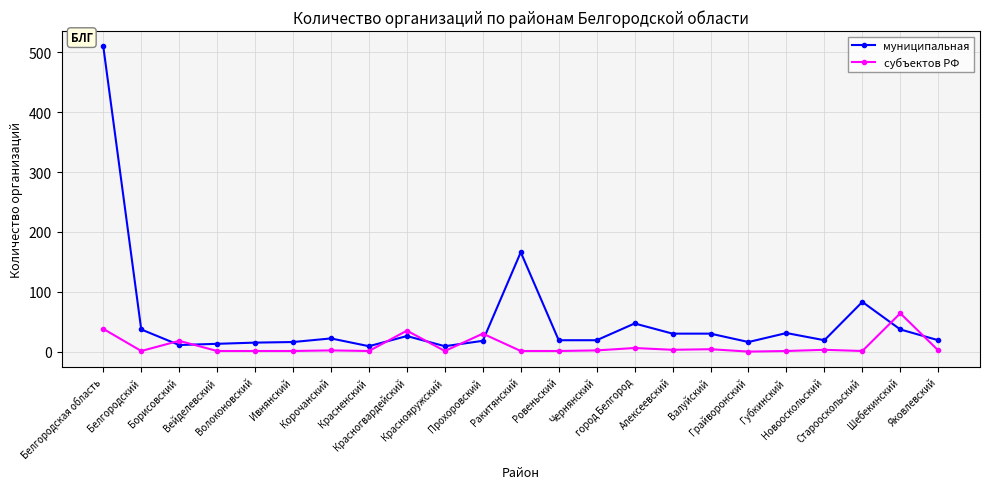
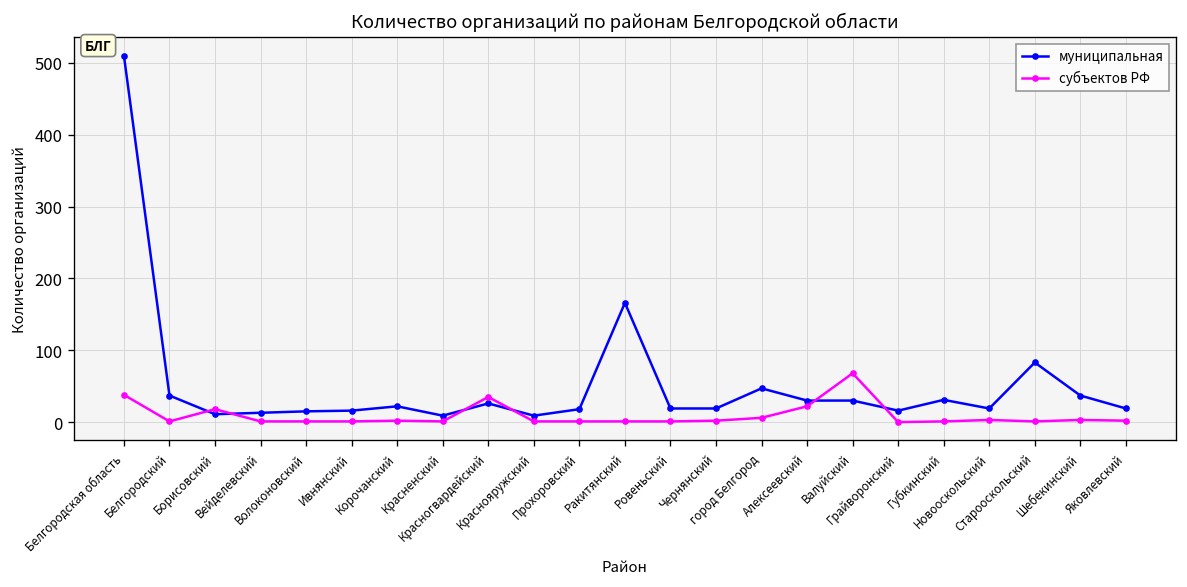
  {
    "муниципальная": {
      "Белгородская область": 510,
      "Белгородский": 40,
      "Борисовский": 10,
      "Вейделевский": 10,
      "Волоконовский": 20,
      "Ивнянский": 20,
      "Корочанский": 20,
      "Красненский": 10,
      "Красногвардейский": 30,
      "Краснояружский": 10,
      "Прохоровский": 20,
      "Ракитянский": 170,
      "Ровеньский": 20,
      "Чернянский": 20,
      "город Белгород": 50,
      "Алексеевский": 30,
      "Валуйский": 30,
      "Грайворонский": 20,
      "Губкинский": 30,
      "Новооскольский": 20,
      "Старооскольский": 80,
      "Шебекинский": 40,
      "Яковлевский": 20
    },
    "субъектов РФ": {
      "Белгородская область": 40,
      "Белгородский": 0,
      "Борисовский": 20,
      "Вейделевский": 0,
      "Волоконовский": 0,
      "Ивнянский": 0,
      "Корочанский": 0,
      "Красненский": 0,
      "Красногвардейский": 40,
      "Краснояружский": 0,
-     "Прохоровский": 30,
+     "Прохоровский": 0,
      "Ракитянский": 0,
      "Ровеньский": 0,
      "Чернянский": 0,
      "город Белгород": 10,
-     "Алексеевский": 0,
-     "Валуйский": 0,
+     "Алексеевский": 20,
+     "Валуйский": 70,
      "Грайворонский": 0,
      "Губкинский": 0,
      "Новооскольский": 0,
      "Старооскольский": 0,
-     "Шебекинский": 60,
+     "Шебекинский": 0,
      "Яковлевский": 0
    }
  }
